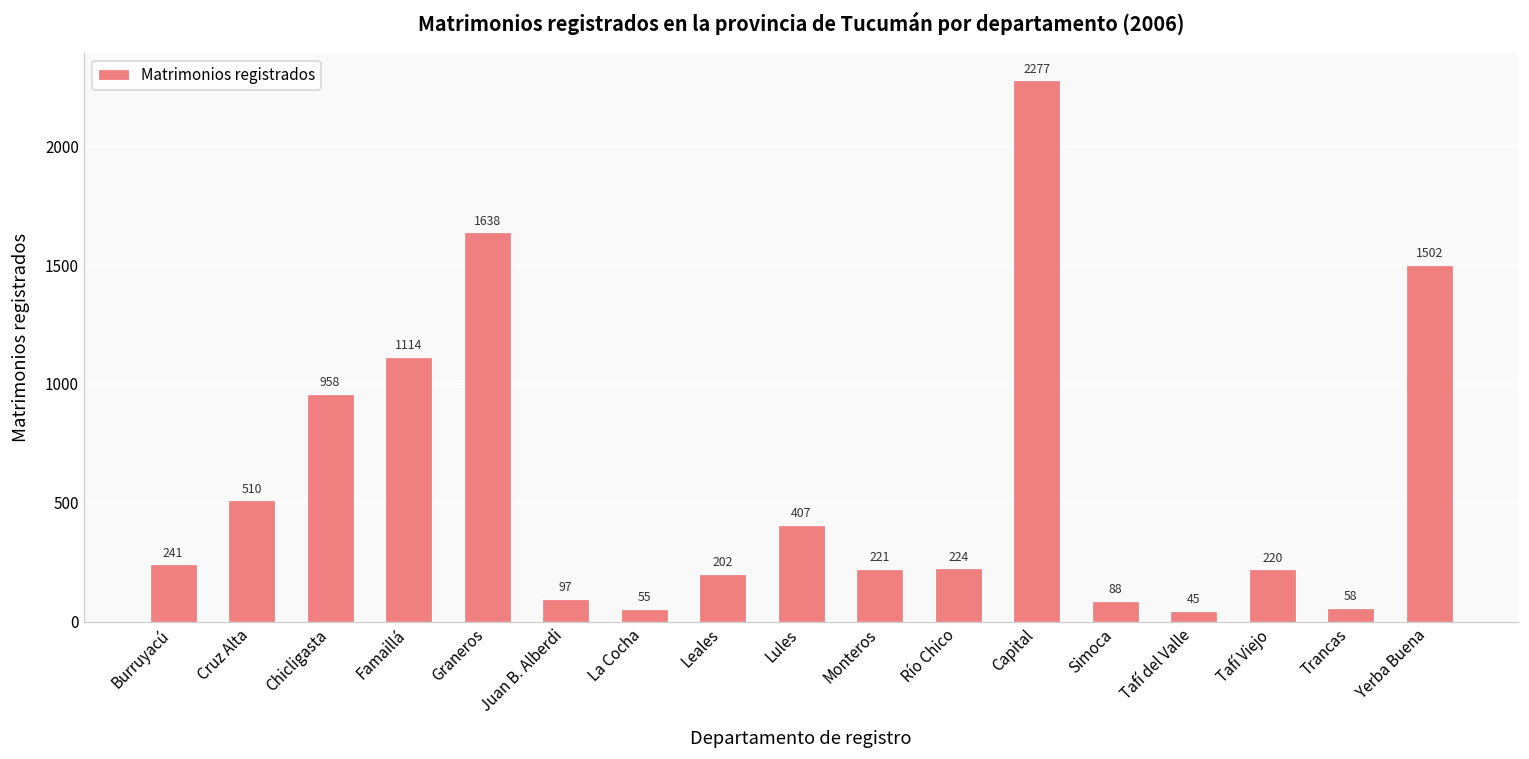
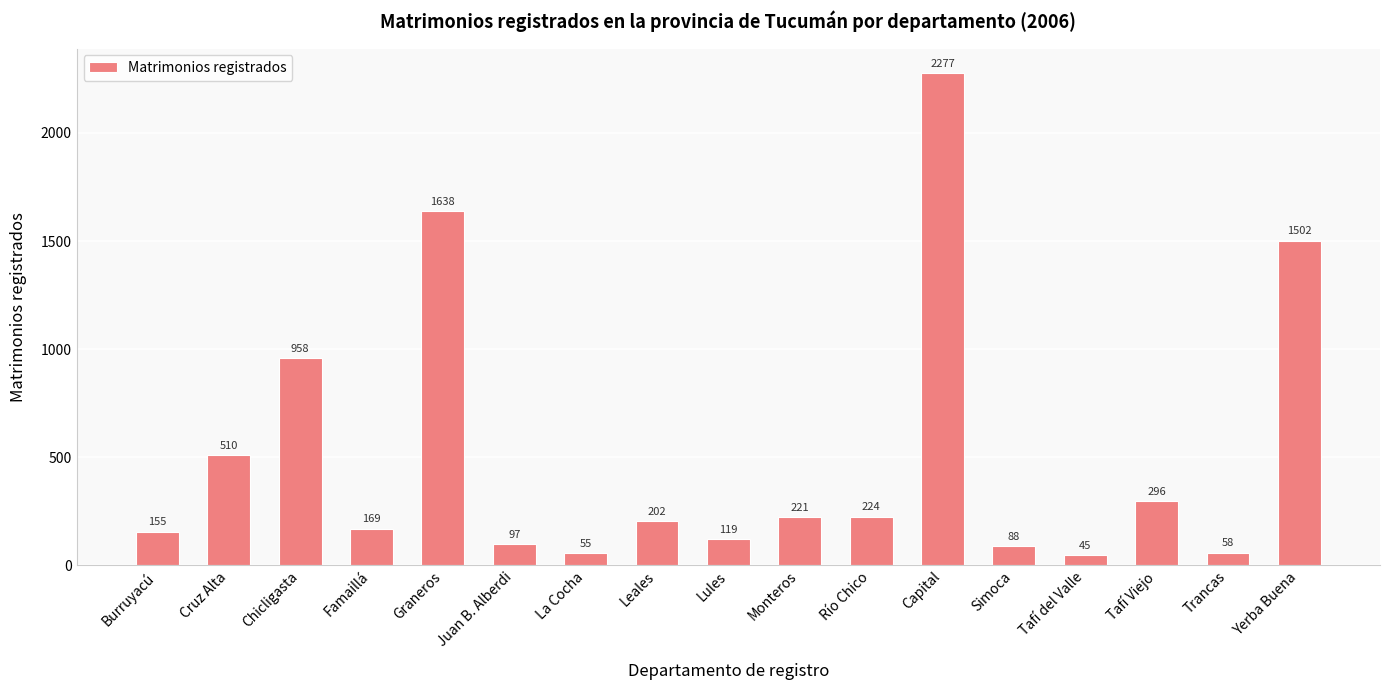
  {
-   "Burruyacú": 241,
+   "Burruyacú": 155,
    "Cruz Alta": 510,
    "Chicligasta": 958,
-   "Famaillá": 1114,
+   "Famaillá": 169,
    "Graneros": 1638,
    "Juan B. Alberdi": 97,
    "La Cocha": 55,
    "Leales": 202,
-   "Lules": 407,
+   "Lules": 119,
    "Monteros": 221,
    "Río Chico": 224,
    "Capital": 2277,
    "Simoca": 88,
    "Tafí del Valle": 45,
-   "Tafí Viejo": 220,
+   "Tafí Viejo": 296,
    "Trancas": 58,
    "Yerba Buena": 1502
  }
